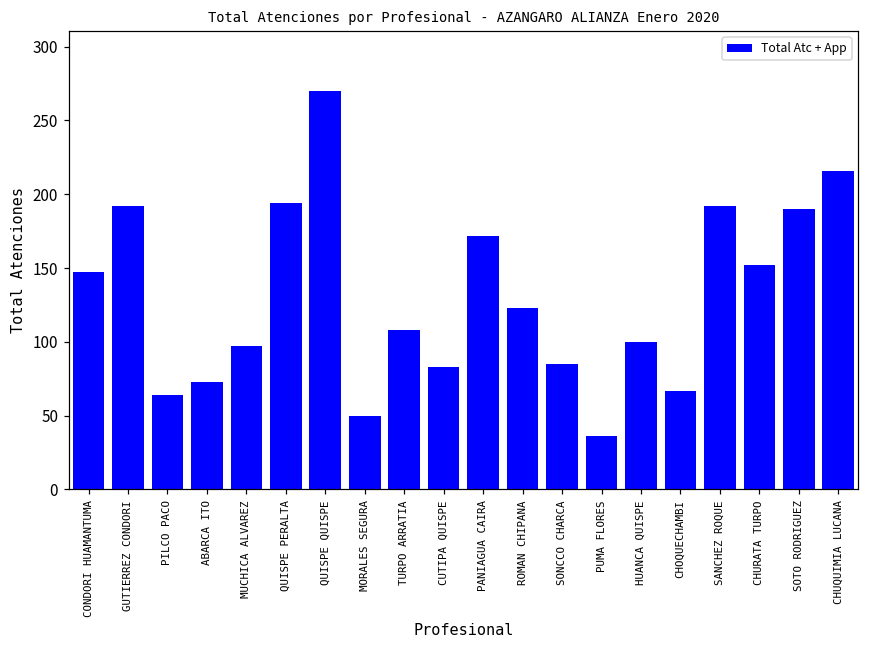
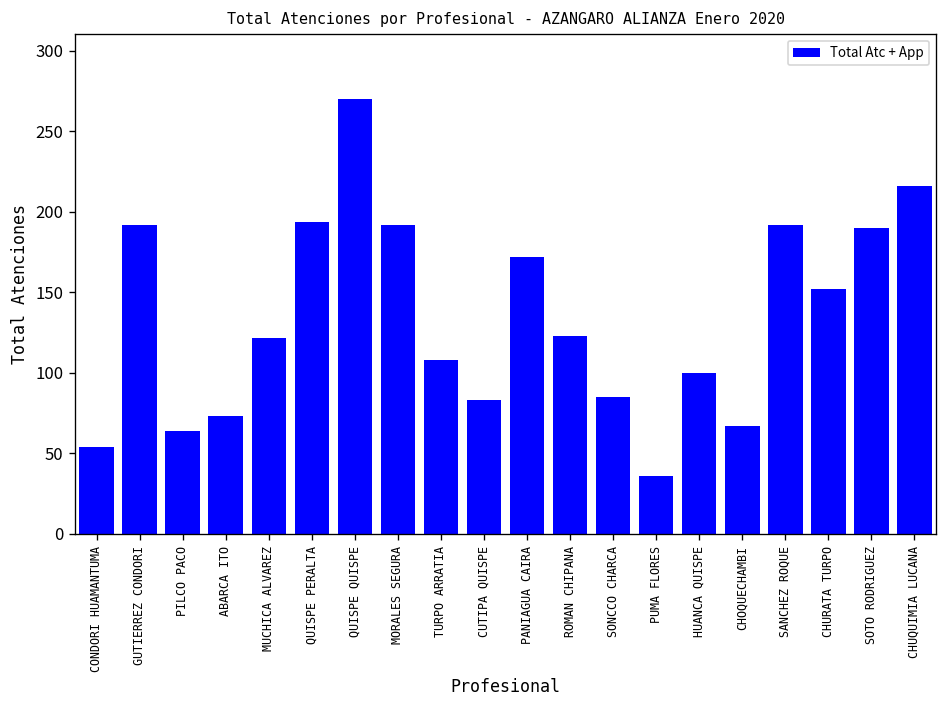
  {
-   "CONDORI HUAMANTUMA": 147,
+   "CONDORI HUAMANTUMA": 54,
    "GUTIERREZ CONDORI": 192,
    "PILCO PACO": 64,
    "ABARCA ITO": 73,
-   "MUCHICA ALVAREZ": 97,
+   "MUCHICA ALVAREZ": 122,
    "QUISPE PERALTA": 194,
    "QUISPE QUISPE": 270,
-   "MORALES SEGURA": 50,
+   "MORALES SEGURA": 192,
    "TURPO ARRATIA": 108,
    "CUTIPA QUISPE": 83,
    "PANIAGUA CAIRA": 172,
    "ROMAN CHIPANA": 123,
    "SONCCO CHARCA": 85,
    "PUMA FLORES": 36,
    "HUANCA QUISPE": 100,
    "CHOQUECHAMBI": 67,
    "SANCHEZ ROQUE": 192,
    "CHURATA TURPO": 152,
    "SOTO RODRIGUEZ": 190,
    "CHUQUIMIA LUCANA": 216
  }
